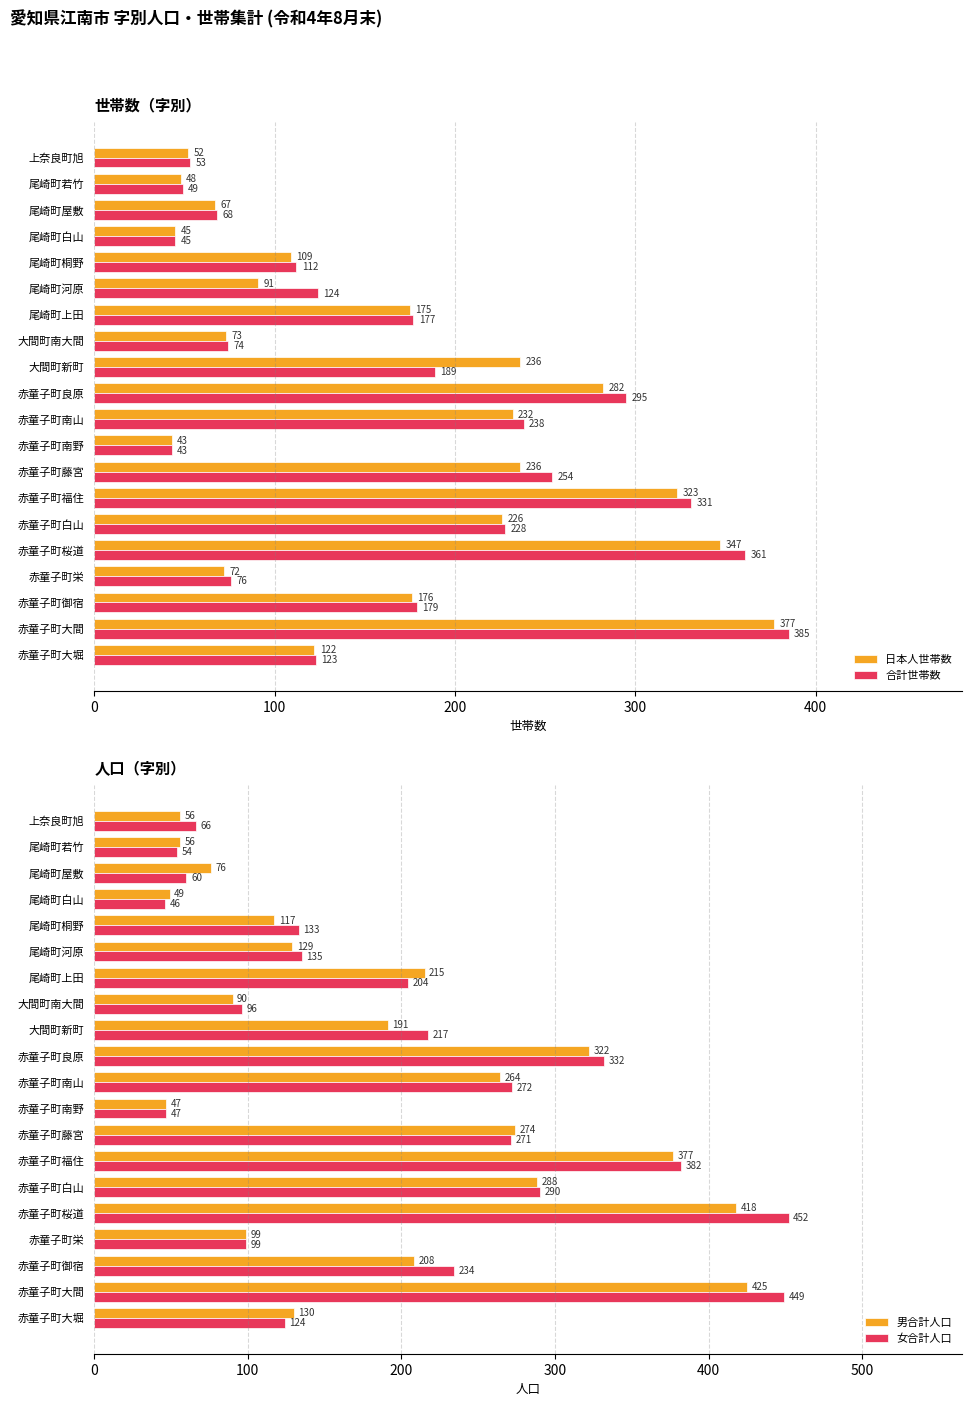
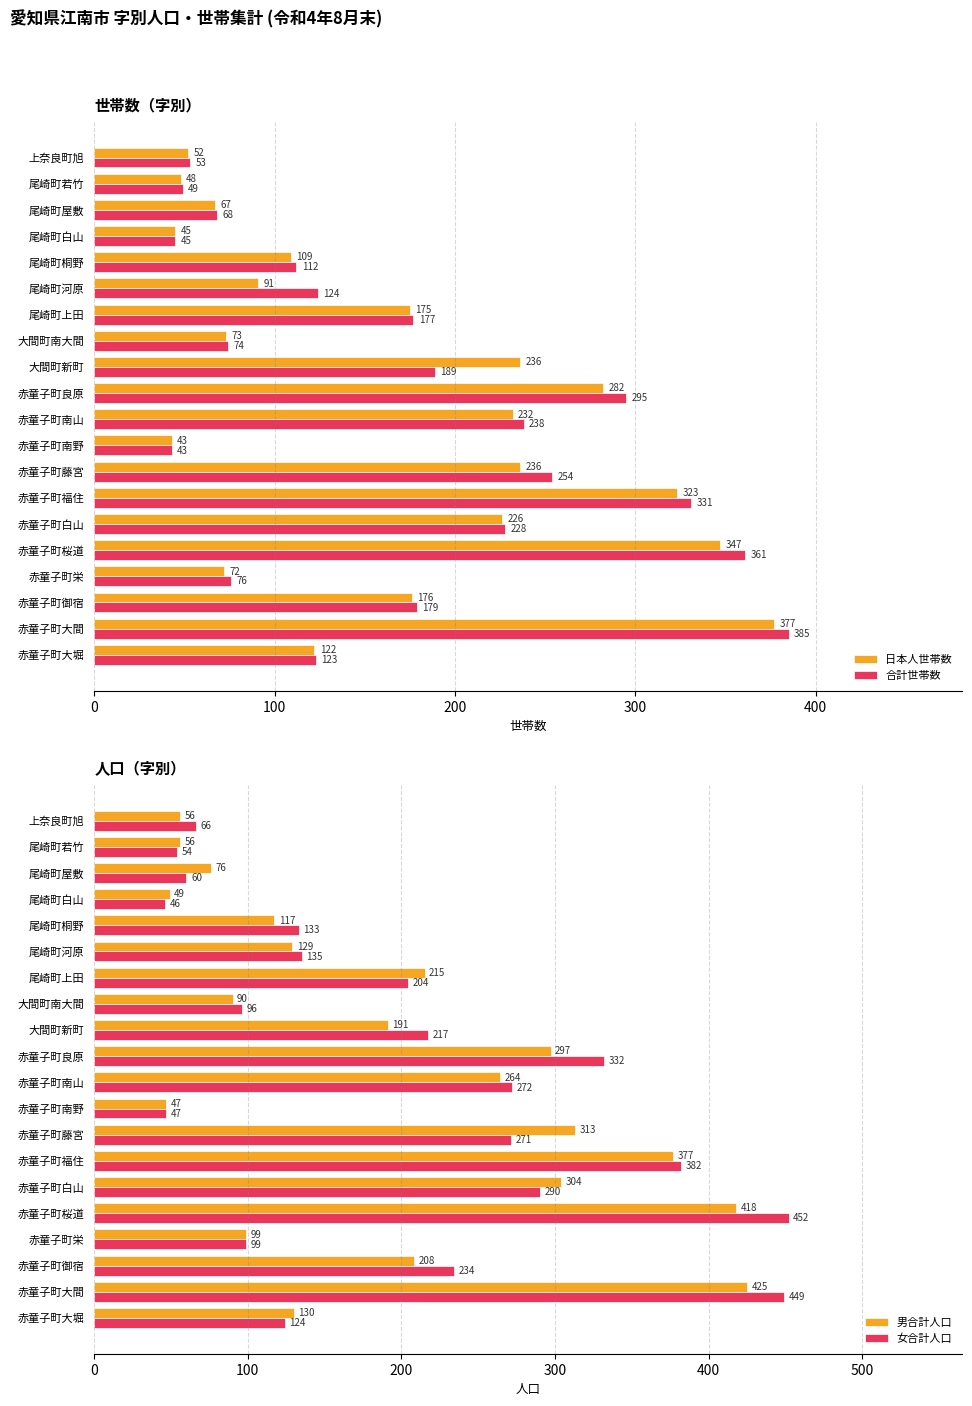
  {
    "世帯数（字別）": {
      "日本人世帯数": {
        "上奈良町旭": 52,
        "尾崎町若竹": 48,
        "尾崎町屋敷": 67,
        "尾崎町白山": 45,
        "尾崎町桐野": 109,
        "尾崎町河原": 91,
        "尾崎町上田": 175,
        "大間町南大間": 73,
        "大間町新町": 236,
        "赤童子町良原": 282,
        "赤童子町南山": 232,
        "赤童子町南野": 43,
        "赤童子町藤宮": 236,
        "赤童子町福住": 323,
        "赤童子町白山": 226,
        "赤童子町桜道": 347,
        "赤童子町栄": 72,
        "赤童子町御宿": 176,
        "赤童子町大間": 377,
        "赤童子町大堀": 122
      },
      "合計世帯数": {
        "上奈良町旭": 53,
        "尾崎町若竹": 49,
        "尾崎町屋敷": 68,
        "尾崎町白山": 45,
        "尾崎町桐野": 112,
        "尾崎町河原": 124,
        "尾崎町上田": 177,
        "大間町南大間": 74,
        "大間町新町": 189,
        "赤童子町良原": 295,
        "赤童子町南山": 238,
        "赤童子町南野": 43,
        "赤童子町藤宮": 254,
        "赤童子町福住": 331,
        "赤童子町白山": 228,
        "赤童子町桜道": 361,
        "赤童子町栄": 76,
        "赤童子町御宿": 179,
        "赤童子町大間": 385,
        "赤童子町大堀": 123
      }
    },
    "人口（字別）": {
      "男合計人口": {
        "上奈良町旭": 56,
        "尾崎町若竹": 56,
        "尾崎町屋敷": 76,
        "尾崎町白山": 49,
        "尾崎町桐野": 117,
        "尾崎町河原": 129,
        "尾崎町上田": 215,
        "大間町南大間": 90,
        "大間町新町": 191,
-       "赤童子町良原": 322,
+       "赤童子町良原": 297,
        "赤童子町南山": 264,
        "赤童子町南野": 47,
-       "赤童子町藤宮": 274,
+       "赤童子町藤宮": 313,
        "赤童子町福住": 377,
-       "赤童子町白山": 288,
+       "赤童子町白山": 304,
        "赤童子町桜道": 418,
        "赤童子町栄": 99,
        "赤童子町御宿": 208,
        "赤童子町大間": 425,
        "赤童子町大堀": 130
      },
      "女合計人口": {
        "上奈良町旭": 66,
        "尾崎町若竹": 54,
        "尾崎町屋敷": 60,
        "尾崎町白山": 46,
        "尾崎町桐野": 133,
        "尾崎町河原": 135,
        "尾崎町上田": 204,
        "大間町南大間": 96,
        "大間町新町": 217,
        "赤童子町良原": 332,
        "赤童子町南山": 272,
        "赤童子町南野": 47,
        "赤童子町藤宮": 271,
        "赤童子町福住": 382,
        "赤童子町白山": 290,
        "赤童子町桜道": 452,
        "赤童子町栄": 99,
        "赤童子町御宿": 234,
        "赤童子町大間": 449,
        "赤童子町大堀": 124
      }
    }
  }
